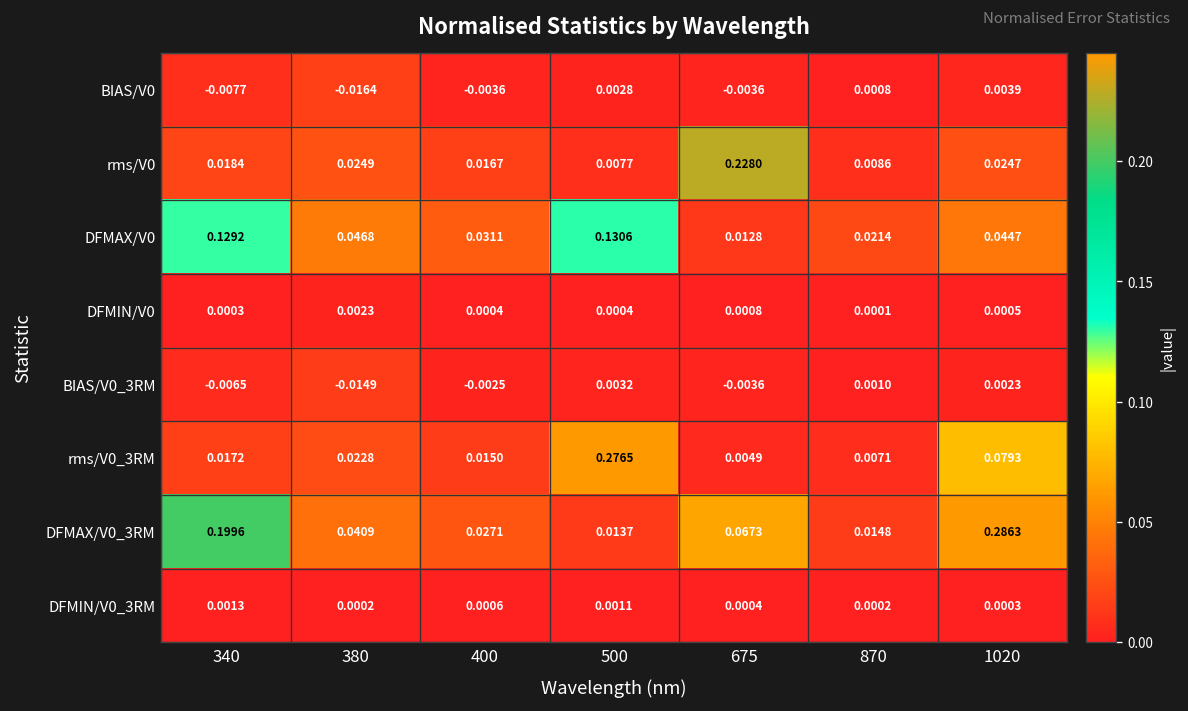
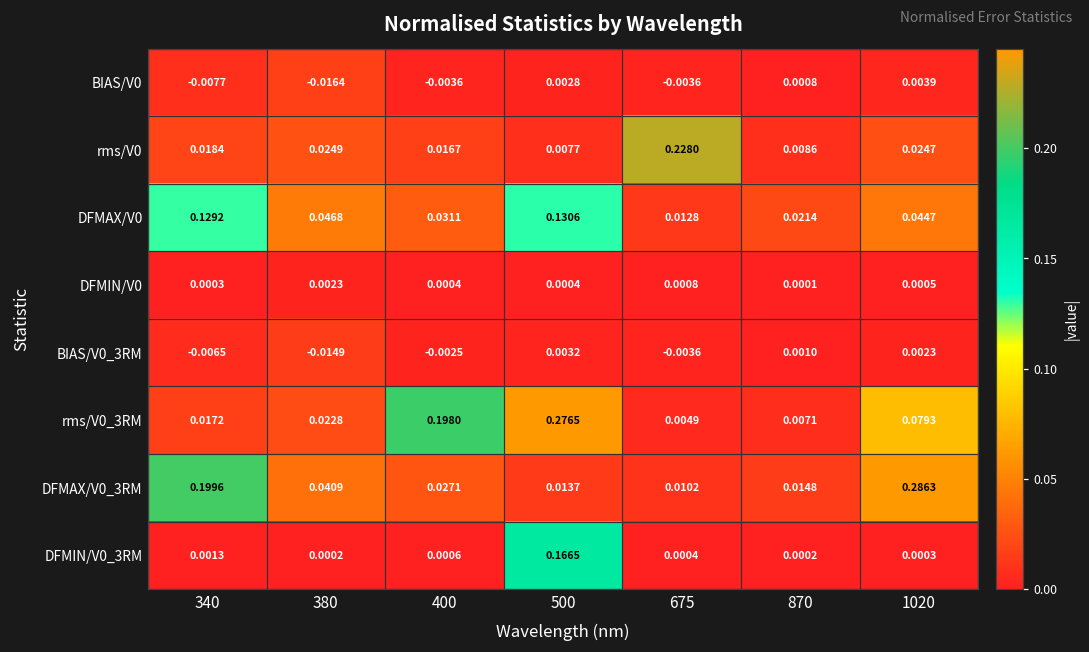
  {
    "BIAS/V0": {
      "340": -0.0077,
      "380": -0.0164,
      "400": -0.0036,
      "500": 0.0028,
      "675": -0.0036,
      "870": 0.0008,
      "1020": 0.0039
    },
    "rms/V0": {
      "340": 0.0184,
      "380": 0.0249,
      "400": 0.0167,
      "500": 0.0077,
      "675": 0.2280,
      "870": 0.0086,
      "1020": 0.0247
    },
    "DFMAX/V0": {
      "340": 0.1292,
      "380": 0.0468,
      "400": 0.0311,
      "500": 0.1306,
      "675": 0.0128,
      "870": 0.0214,
      "1020": 0.0447
    },
    "DFMIN/V0": {
      "340": 0.0003,
      "380": 0.0023,
      "400": 0.0004,
      "500": 0.0004,
      "675": 0.0008,
      "870": 0.0001,
      "1020": 0.0005
    },
    "BIAS/V0_3RM": {
      "340": -0.0065,
      "380": -0.0149,
      "400": -0.0025,
      "500": 0.0032,
      "675": -0.0036,
      "870": 0.0010,
      "1020": 0.0023
    },
    "rms/V0_3RM": {
      "340": 0.0172,
      "380": 0.0228,
-     "400": 0.0150,
+     "400": 0.1980,
      "500": 0.2765,
      "675": 0.0049,
      "870": 0.0071,
      "1020": 0.0793
    },
    "DFMAX/V0_3RM": {
      "340": 0.1996,
      "380": 0.0409,
      "400": 0.0271,
      "500": 0.0137,
-     "675": 0.0673,
+     "675": 0.0102,
      "870": 0.0148,
      "1020": 0.2863
    },
    "DFMIN/V0_3RM": {
      "340": 0.0013,
      "380": 0.0002,
      "400": 0.0006,
-     "500": 0.0011,
+     "500": 0.1665,
      "675": 0.0004,
      "870": 0.0002,
      "1020": 0.0003
    }
  }
